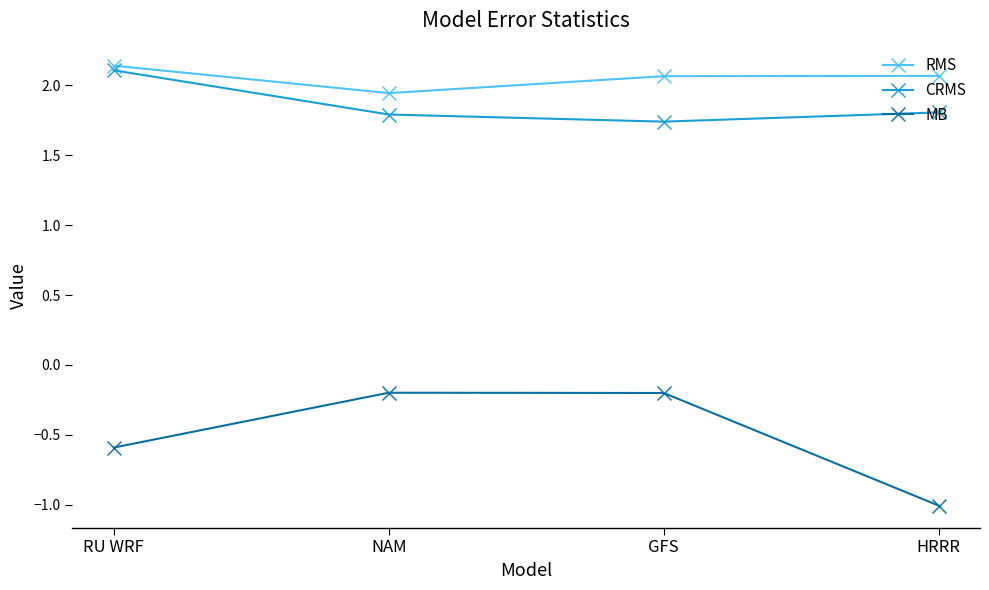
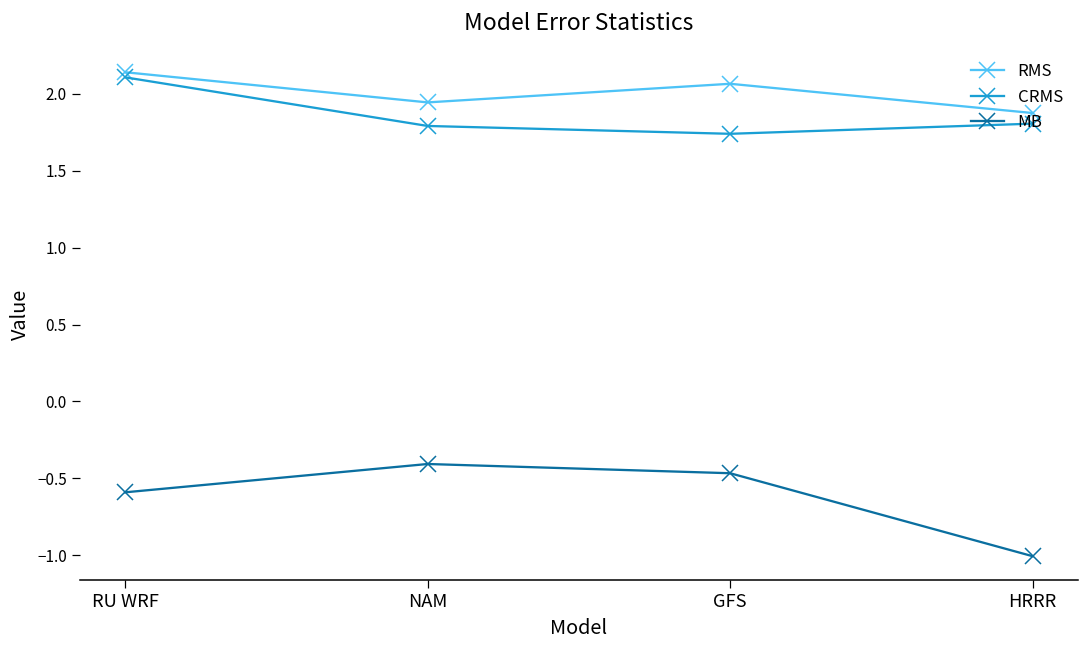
  {
    "RMS": {
      "RU WRF": 2.14,
      "NAM": 1.94,
      "GFS": 2.06,
-     "HRRR": 2.07
+     "HRRR": 1.87
    },
    "CRMS": {
      "RU WRF": 2.11,
      "NAM": 1.79,
      "GFS": 1.74,
      "HRRR": 1.81
    },
    "MB": {
      "RU WRF": -0.59,
-     "NAM": -0.20,
-     "GFS": -0.20,
+     "NAM": -0.41,
+     "GFS": -0.47,
      "HRRR": -1.01
    }
  }
